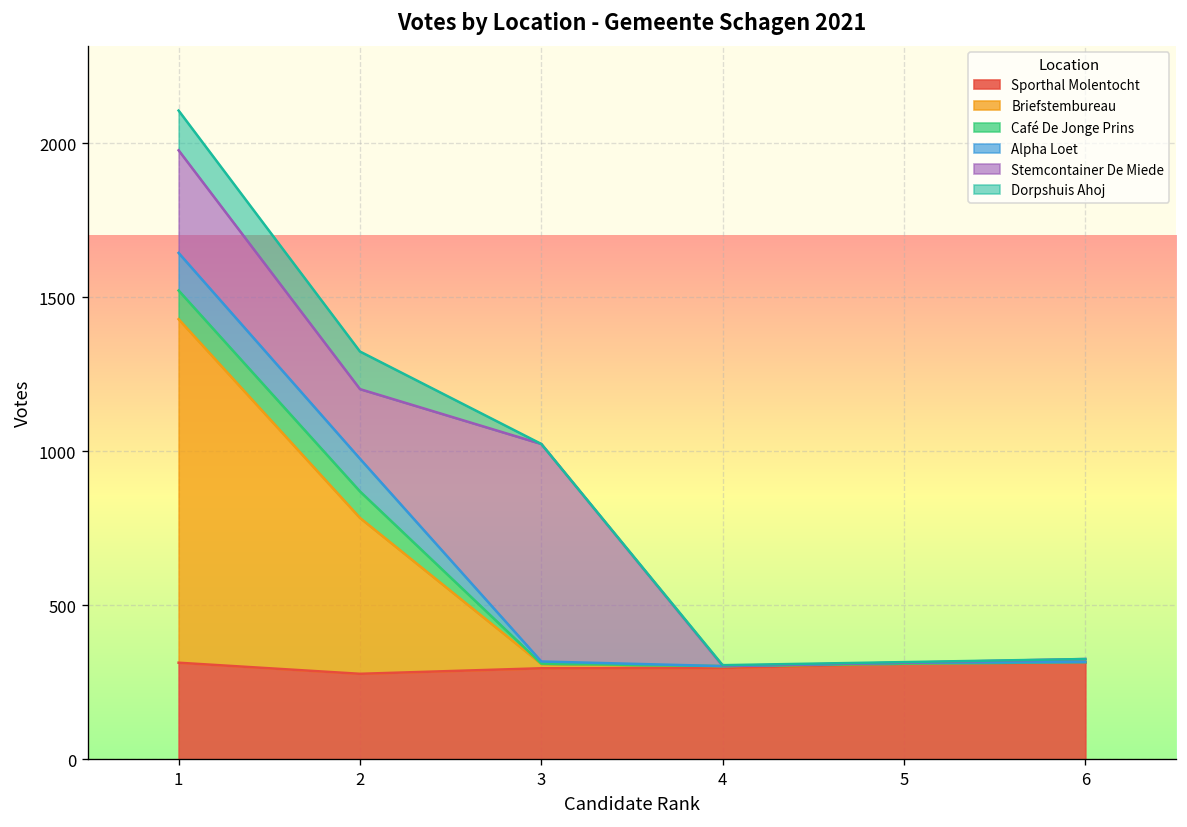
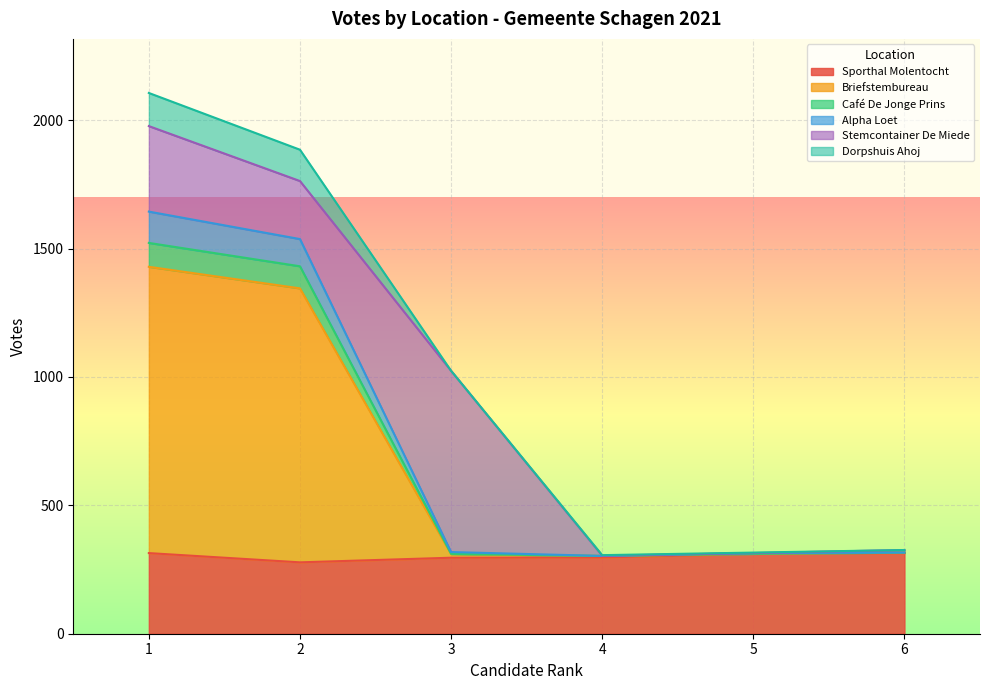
  {
    "Sporthal Molentocht": {
      "1": 310,
      "2": 280,
      "3": 300
    },
    "Briefstembureau": {
      "1": 1120,
-     "2": 510
+     "2": 1070
    },
    "Alpha Loet": {
      "1": 120,
      "2": 110
    },
    "Stemcontainer De Miede": {
      "1": 330,
      "2": 230
    }
  }
